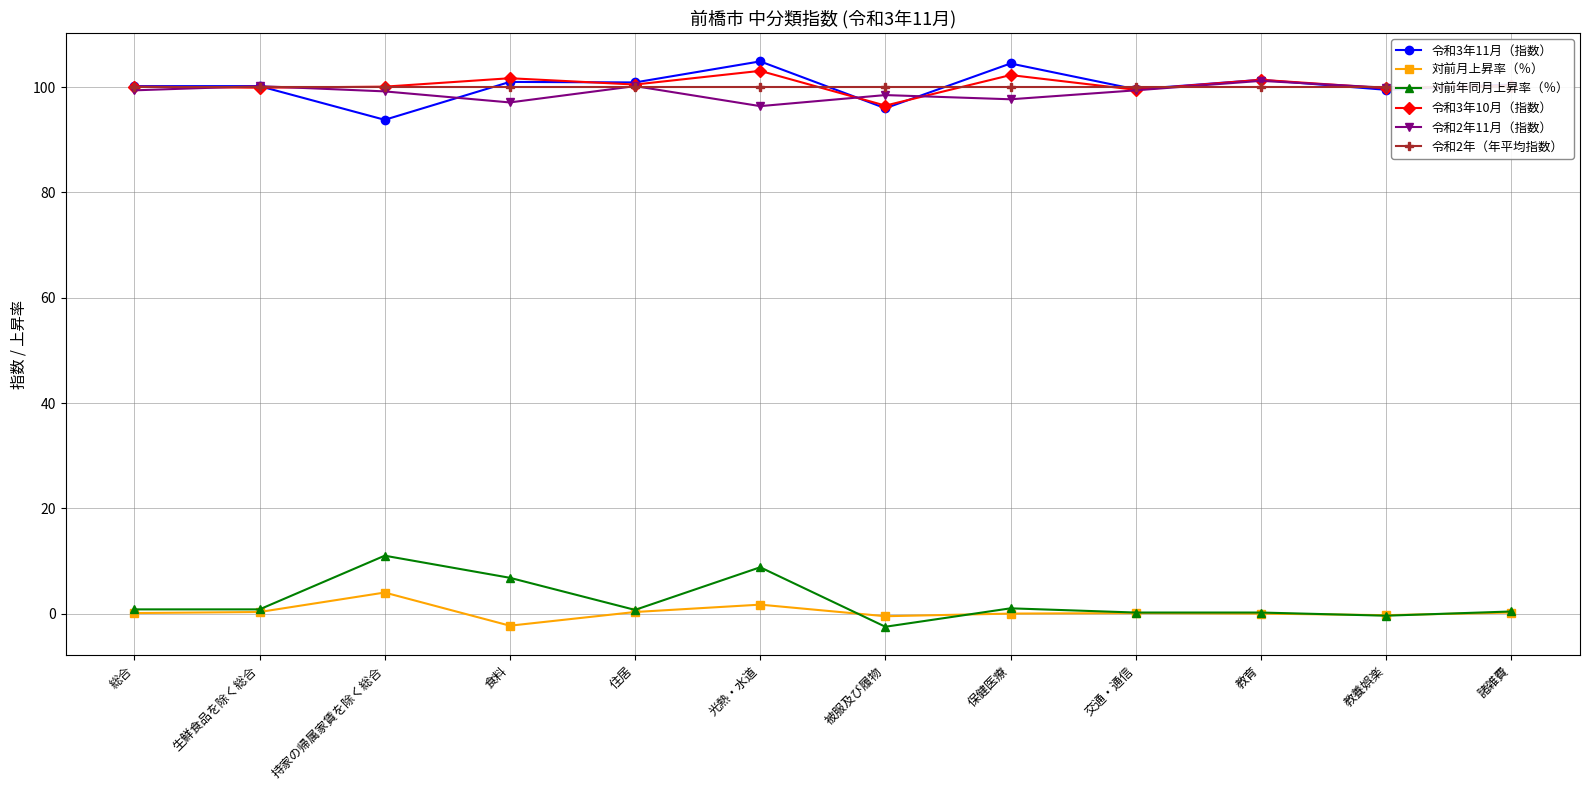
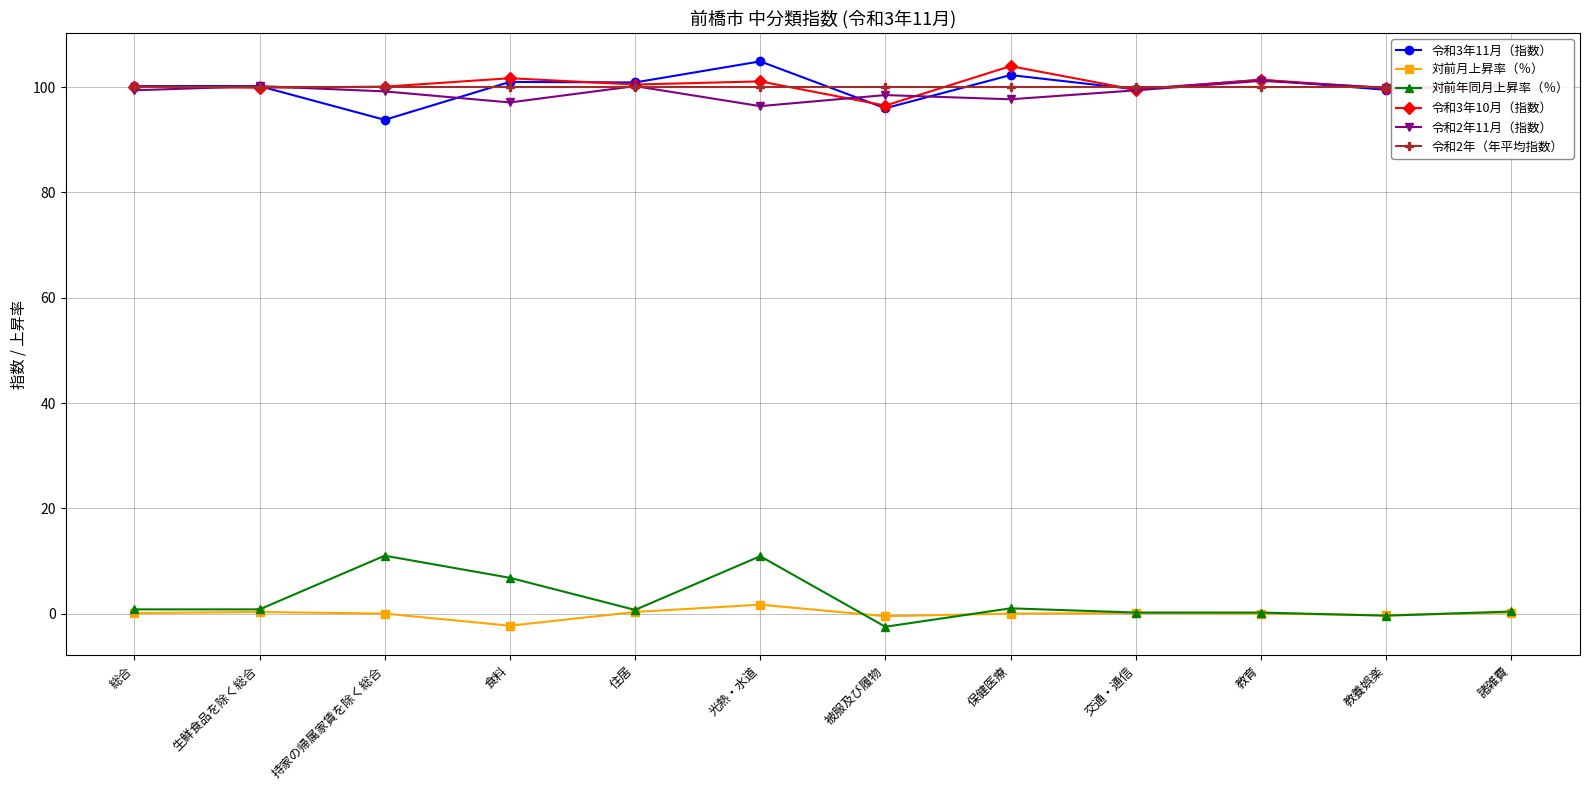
  {
    "令和3年11月（指数）": {
      "持家の帰属家賃を除く総合": 94,
      "食料": 101,
      "光熱・水道": 105,
      "被服及び履物": 96,
-     "保健医療": 105
+     "保健医療": 102
    },
    "対前月上昇率（％）": {
      "総合": 0,
      "生鮮食品を除く総合": 0,
-     "持家の帰属家賃を除く総合": 4,
+     "持家の帰属家賃を除く総合": 0,
      "食料": -2,
      "光熱・水道": 2,
      "被服及び履物": -1,
      "保健医療": 0
    },
    "対前年同月上昇率（％）": {
      "総合": 1,
      "生鮮食品を除く総合": 1,
      "持家の帰属家賃を除く総合": 11,
      "食料": 7,
-     "光熱・水道": 9,
+     "光熱・水道": 11,
      "被服及び履物": -3,
      "保健医療": 1
    },
    "令和3年10月（指数）": {
      "食料": 102,
-     "光熱・水道": 103,
+     "光熱・水道": 101,
      "被服及び履物": 97,
-     "保健医療": 102
+     "保健医療": 104
    },
    "令和2年11月（指数）": {
      "総合": 99,
      "持家の帰属家賃を除く総合": 99,
      "食料": 97,
      "光熱・水道": 96,
      "被服及び履物": 99,
      "保健医療": 98
    },
    "令和2年（年平均指数）": {
      "食料": 100,
      "光熱・水道": 100,
      "被服及び履物": 100,
      "保健医療": 100,
      "教育": 100
    }
  }
